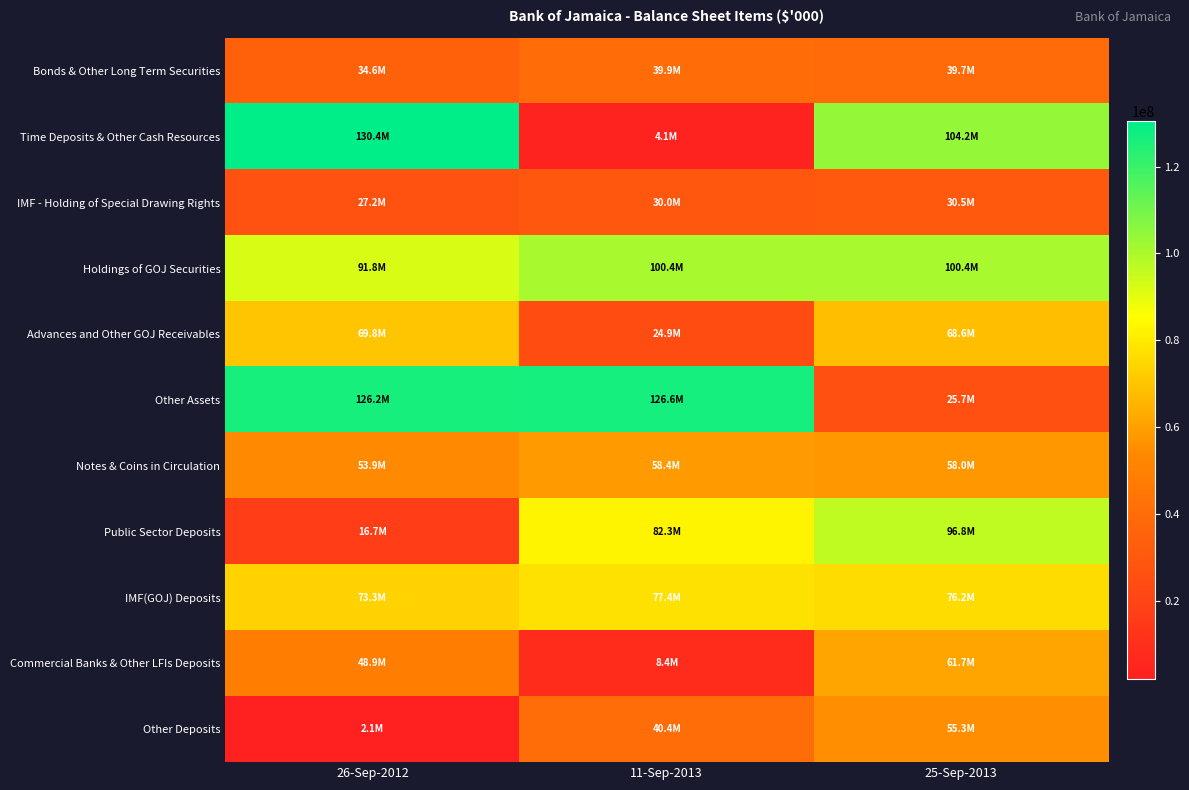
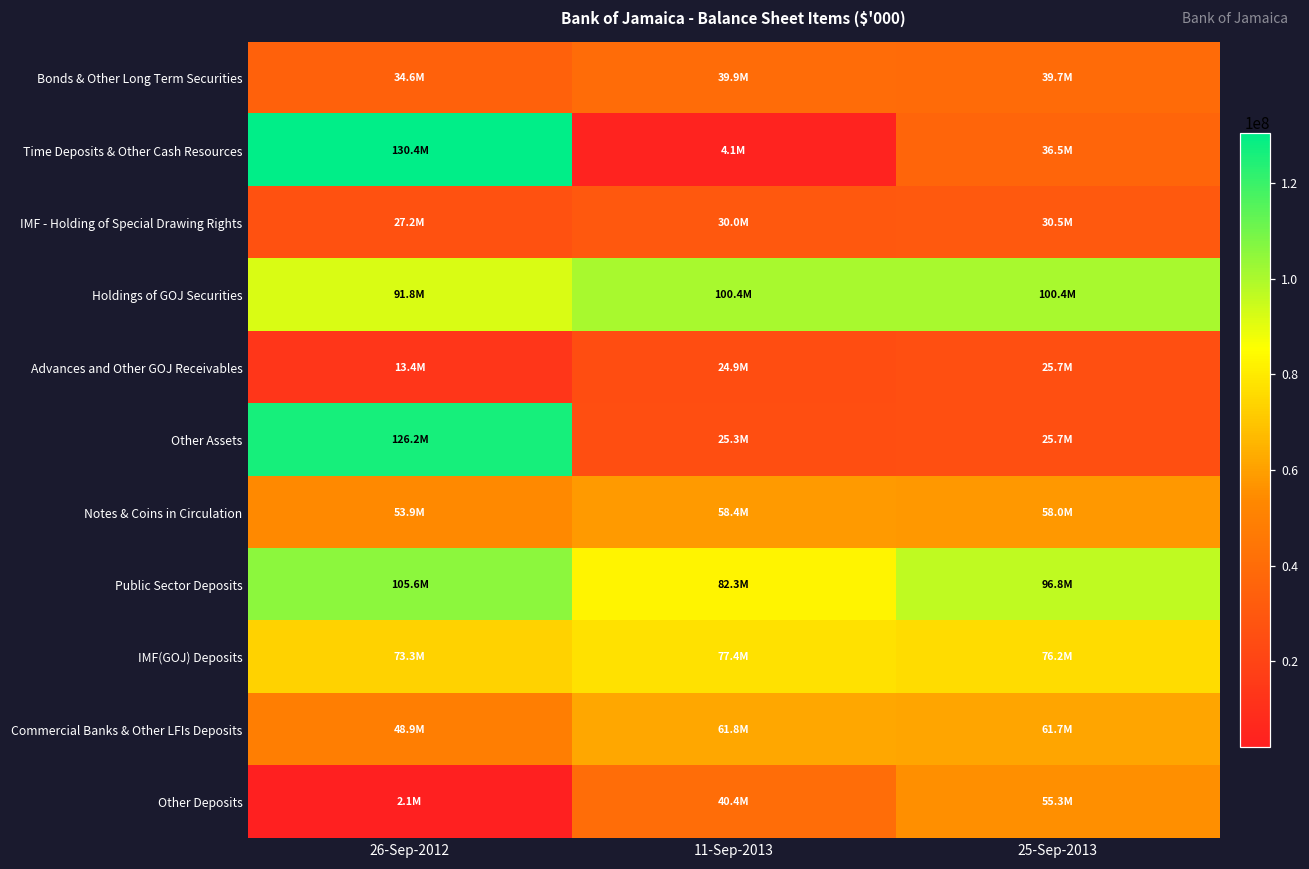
  {
    "Bonds & Other Long Term Securities": {
      "26-Sep-2012": "34.6M",
      "11-Sep-2013": "39.9M",
      "25-Sep-2013": "39.7M"
    },
    "Time Deposits & Other Cash Resources": {
      "26-Sep-2012": "130.4M",
      "11-Sep-2013": "4.1M",
-     "25-Sep-2013": "104.2M"
+     "25-Sep-2013": "36.5M"
    },
    "IMF - Holding of Special Drawing Rights": {
      "26-Sep-2012": "27.2M",
      "11-Sep-2013": "30.0M",
      "25-Sep-2013": "30.5M"
    },
    "Holdings of GOJ Securities": {
      "26-Sep-2012": "91.8M",
      "11-Sep-2013": "100.4M",
      "25-Sep-2013": "100.4M"
    },
    "Advances and Other GOJ Receivables": {
-     "26-Sep-2012": "69.8M",
+     "26-Sep-2012": "13.4M",
      "11-Sep-2013": "24.9M",
-     "25-Sep-2013": "68.6M"
+     "25-Sep-2013": "25.7M"
    },
    "Other Assets": {
      "26-Sep-2012": "126.2M",
-     "11-Sep-2013": "126.6M",
+     "11-Sep-2013": "25.3M",
      "25-Sep-2013": "25.7M"
    },
    "Notes & Coins in Circulation": {
      "26-Sep-2012": "53.9M",
      "11-Sep-2013": "58.4M",
      "25-Sep-2013": "58.0M"
    },
    "Public Sector Deposits": {
-     "26-Sep-2012": "16.7M",
+     "26-Sep-2012": "105.6M",
      "11-Sep-2013": "82.3M",
      "25-Sep-2013": "96.8M"
    },
    "IMF(GOJ) Deposits": {
      "26-Sep-2012": "73.3M",
      "11-Sep-2013": "77.4M",
      "25-Sep-2013": "76.2M"
    },
    "Commercial Banks & Other LFIs Deposits": {
      "26-Sep-2012": "48.9M",
-     "11-Sep-2013": "8.4M",
+     "11-Sep-2013": "61.8M",
      "25-Sep-2013": "61.7M"
    },
    "Other Deposits": {
      "26-Sep-2012": "2.1M",
      "11-Sep-2013": "40.4M",
      "25-Sep-2013": "55.3M"
    }
  }
